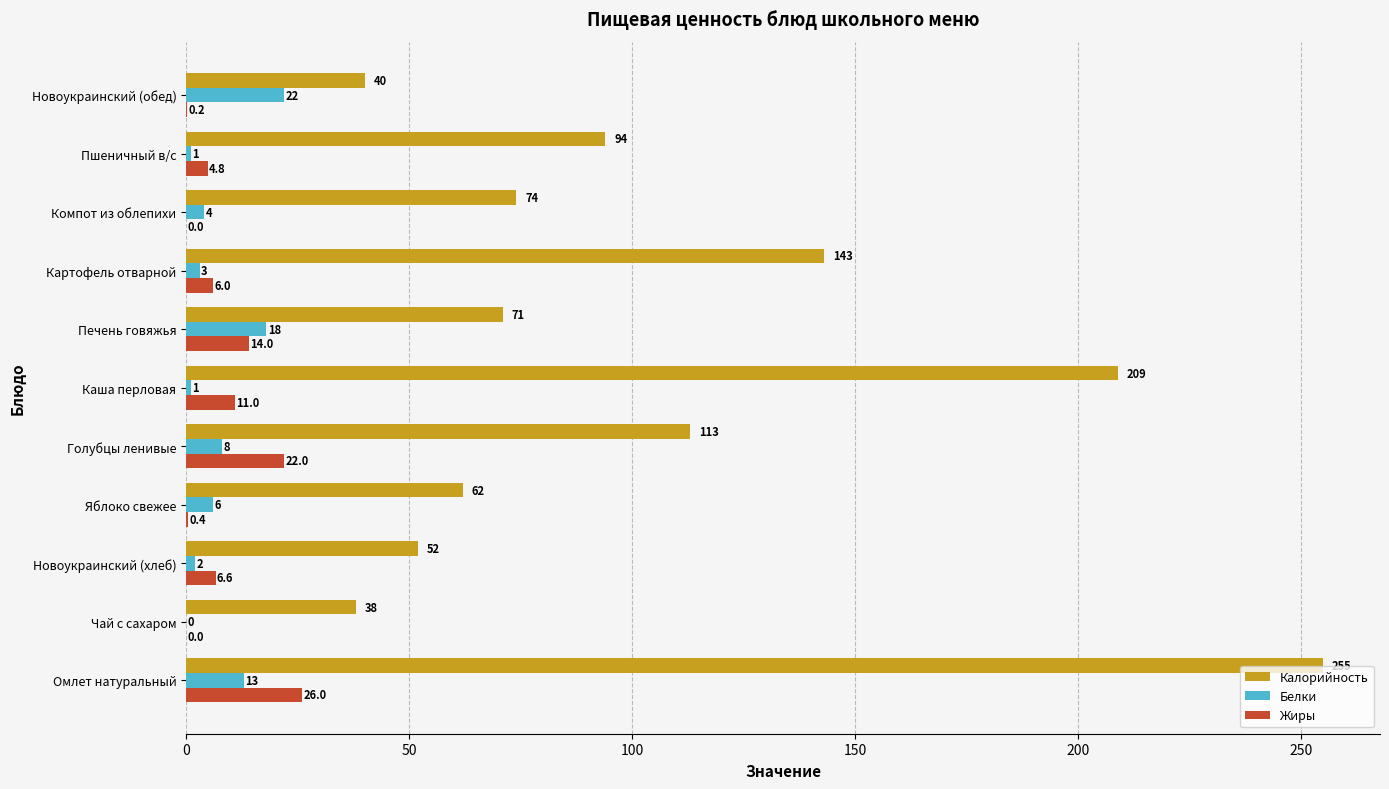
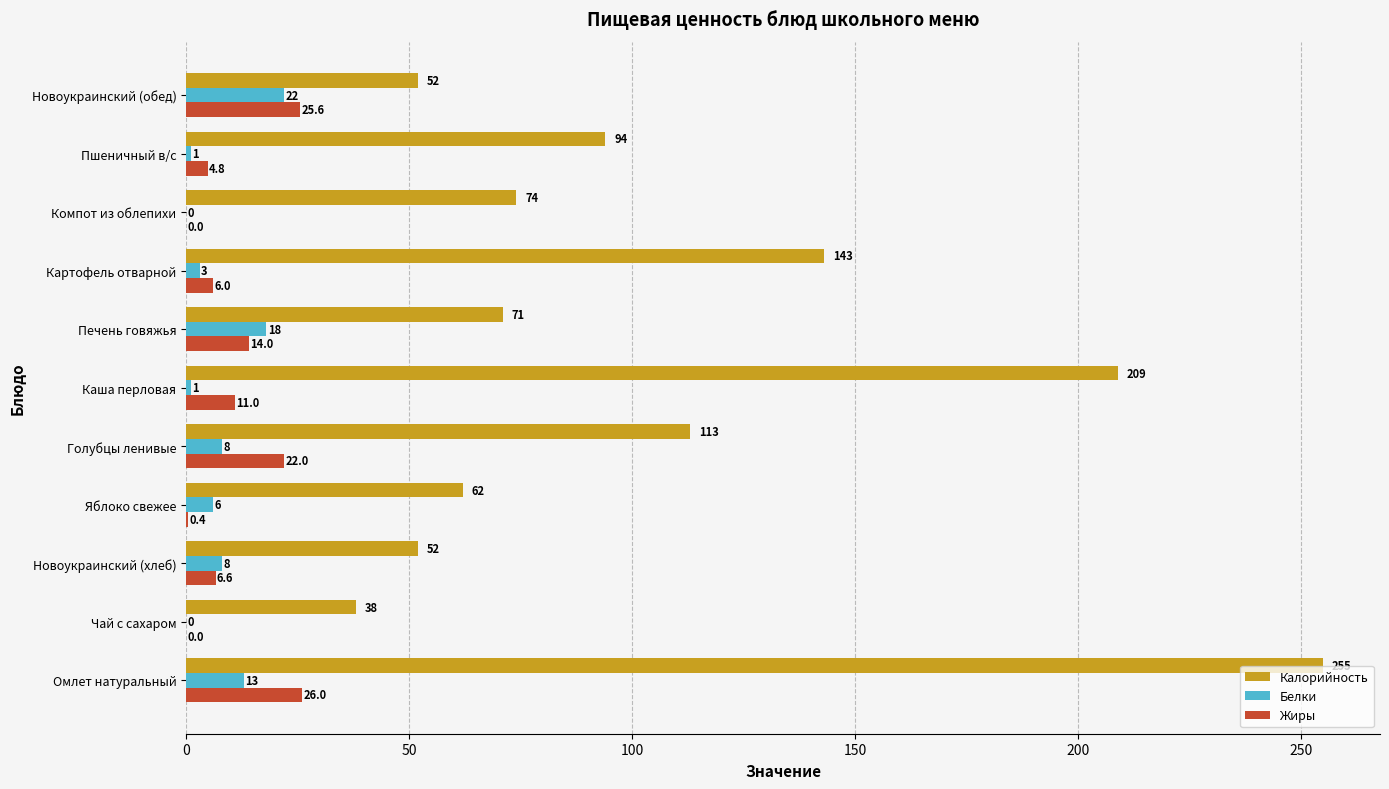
  {
    "Калорийность": {
-     "Новоукраинский (обед)": 40,
+     "Новоукраинский (обед)": 52,
      "Пшеничный в/с": 94,
      "Компот из облепихи": 74,
      "Картофель отварной": 143,
      "Печень говяжья": 71,
      "Каша перловая": 209,
      "Голубцы ленивые": 113,
      "Яблоко свежее": 62,
      "Новоукраинский (хлеб)": 52,
      "Чай с сахаром": 38
    },
    "Белки": {
      "Новоукраинский (обед)": 22,
      "Пшеничный в/с": 1,
-     "Компот из облепихи": 4,
+     "Компот из облепихи": 0,
      "Картофель отварной": 3,
      "Печень говяжья": 18,
      "Каша перловая": 1,
      "Голубцы ленивые": 8,
      "Яблоко свежее": 6,
-     "Новоукраинский (хлеб)": 2,
+     "Новоукраинский (хлеб)": 8,
      "Чай с сахаром": 0,
      "Омлет натуральный": 13
    },
    "Жиры": {
-     "Новоукраинский (обед)": 0.2,
+     "Новоукраинский (обед)": 25.6,
      "Пшеничный в/с": 4.8,
      "Компот из облепихи": 0.0,
      "Картофель отварной": 6.0,
      "Печень говяжья": 14.0,
      "Каша перловая": 11.0,
      "Голубцы ленивые": 22.0,
      "Яблоко свежее": 0.4,
      "Новоукраинский (хлеб)": 6.6,
      "Чай с сахаром": 0.0,
      "Омлет натуральный": 26.0
    }
  }
